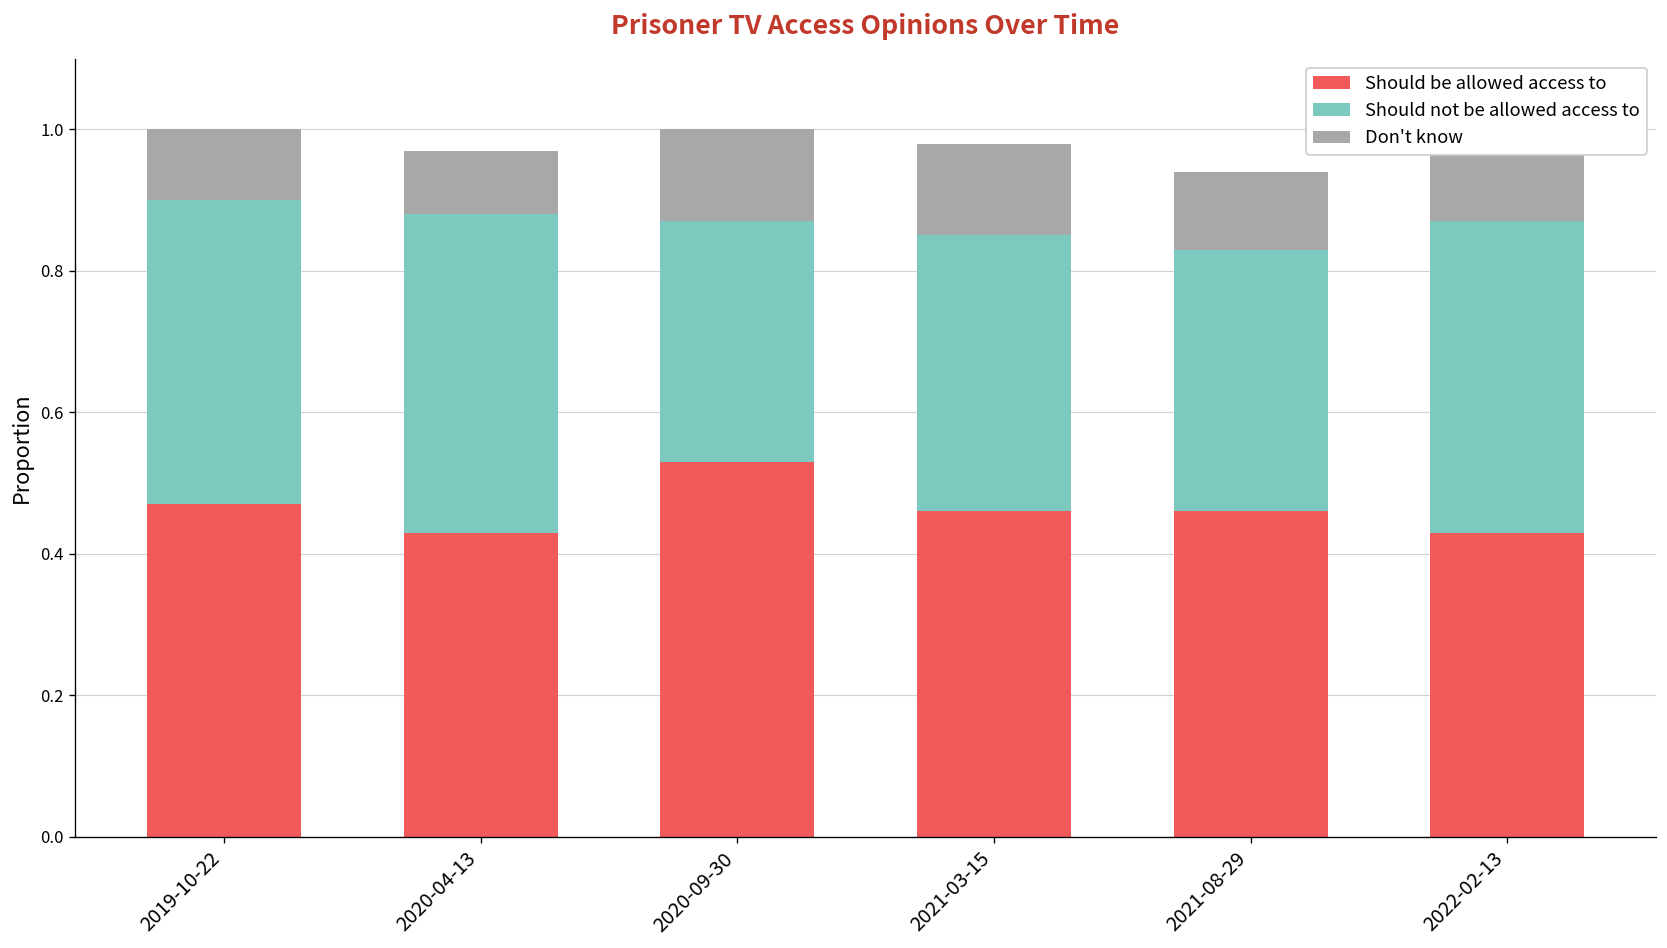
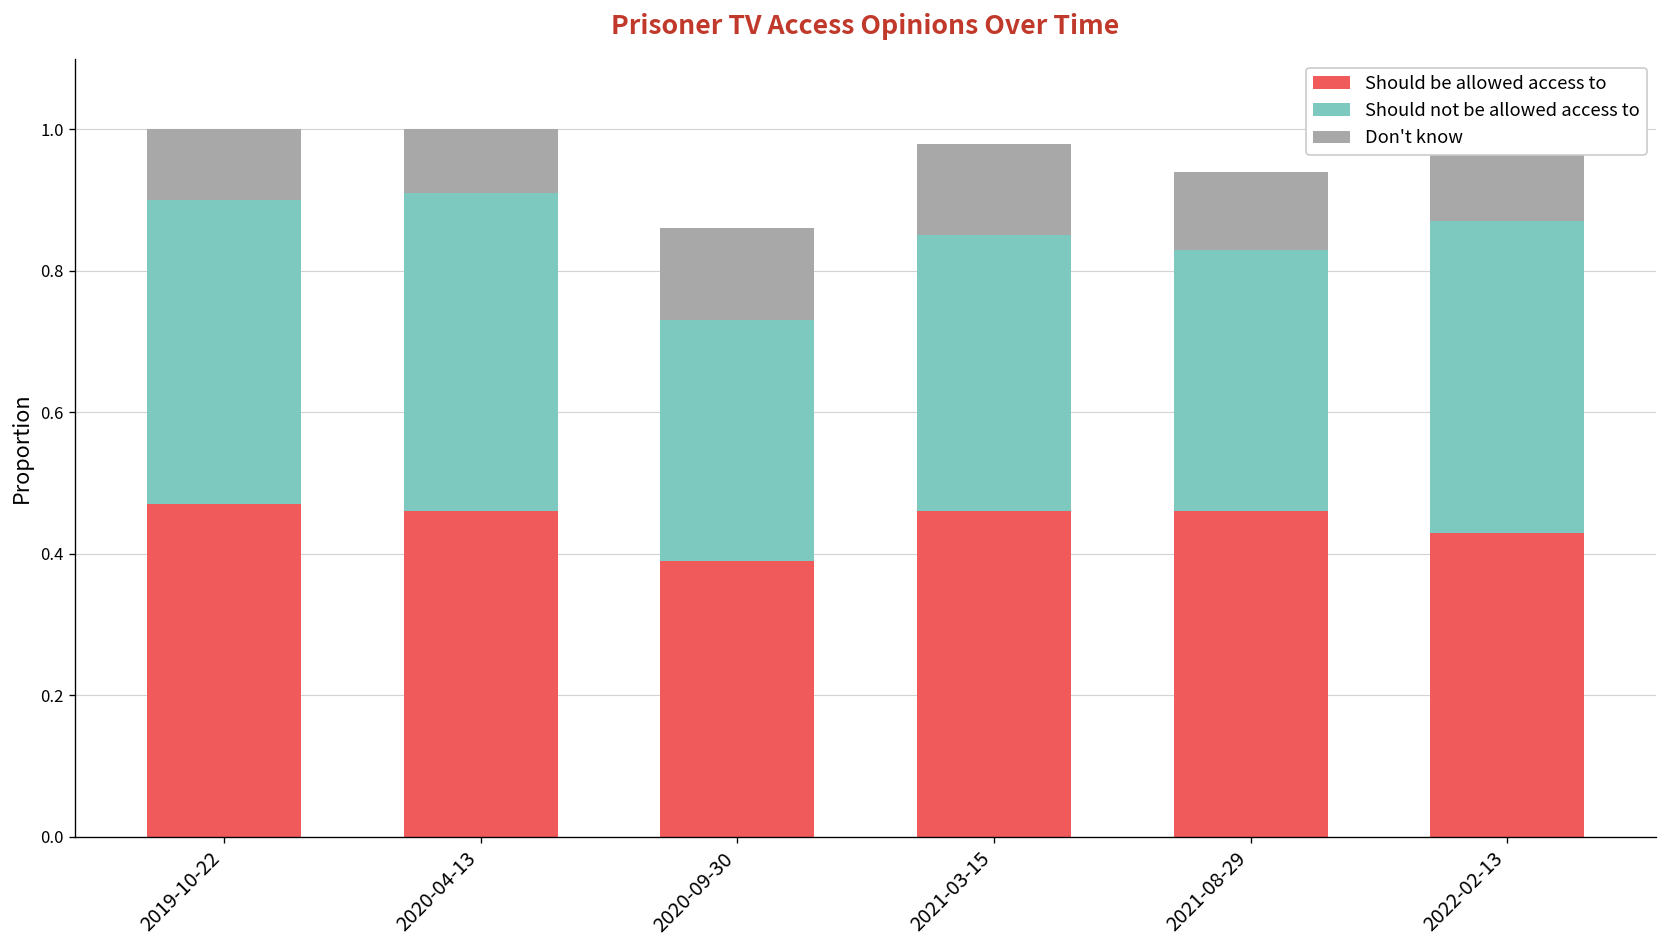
  {
    "Should be allowed access to": {
      "2019-10-22": 0.47,
-     "2020-04-13": 0.43,
-     "2020-09-30": 0.53,
+     "2020-04-13": 0.46,
+     "2020-09-30": 0.39,
      "2021-03-15": 0.46,
      "2021-08-29": 0.46,
      "2022-02-13": 0.43
    }
  }
